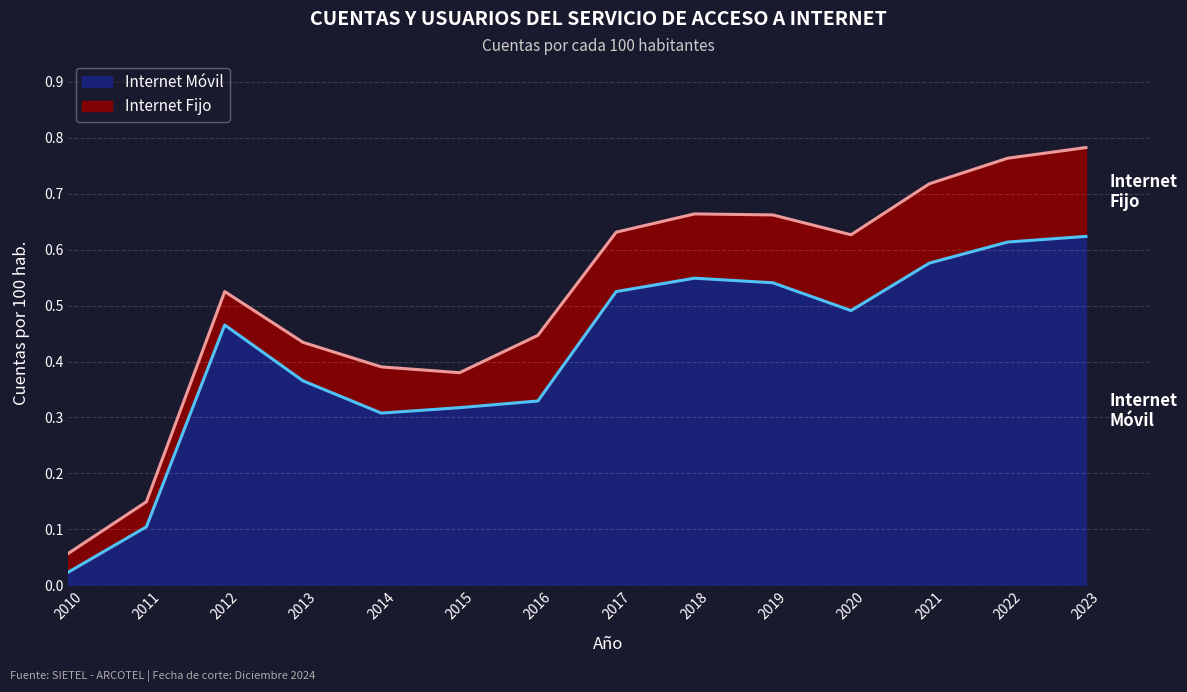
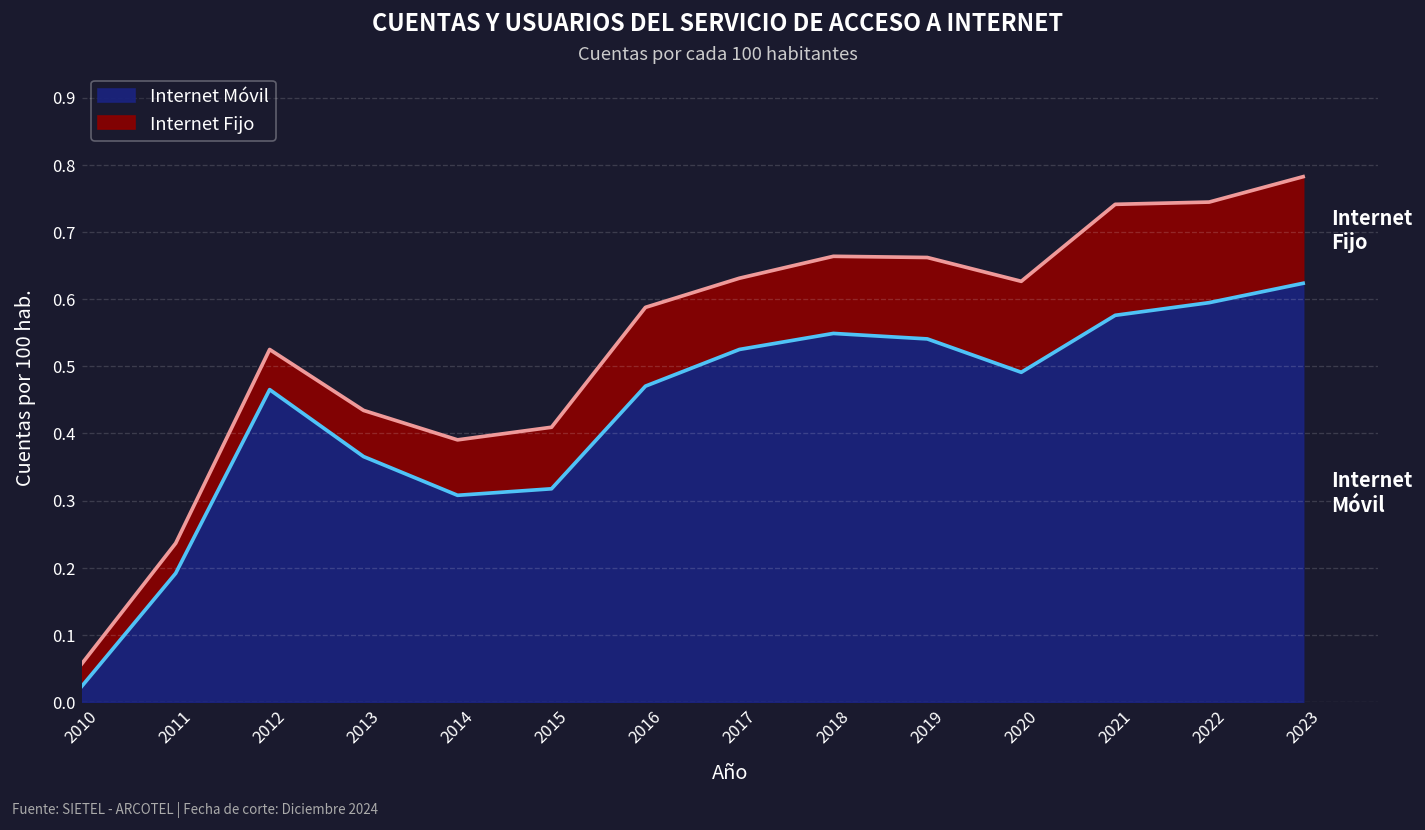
  {
    "Internet Móvil": {
      "2010": 0.02,
-     "2011": 0.10,
+     "2011": 0.19,
      "2012": 0.47,
      "2013": 0.37,
      "2014": 0.31,
      "2015": 0.32,
-     "2016": 0.33,
+     "2016": 0.47,
      "2017": 0.52,
      "2018": 0.55,
      "2019": 0.54,
      "2020": 0.49,
      "2021": 0.58,
-     "2022": 0.61,
+     "2022": 0.59,
      "2023": 0.62
    },
    "Internet Fijo": {
      "2010": 0.03,
      "2011": 0.04,
      "2012": 0.06,
      "2013": 0.07,
      "2014": 0.08,
-     "2015": 0.06,
+     "2015": 0.09,
      "2016": 0.12,
      "2017": 0.11,
      "2018": 0.11,
      "2019": 0.12,
      "2020": 0.14,
-     "2021": 0.14,
+     "2021": 0.17,
      "2022": 0.15,
      "2023": 0.16
    }
  }
